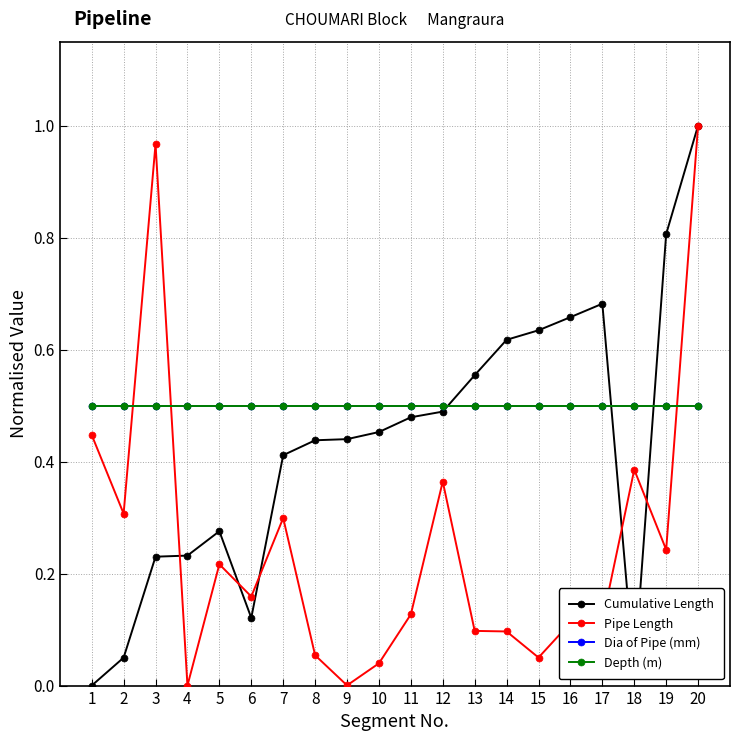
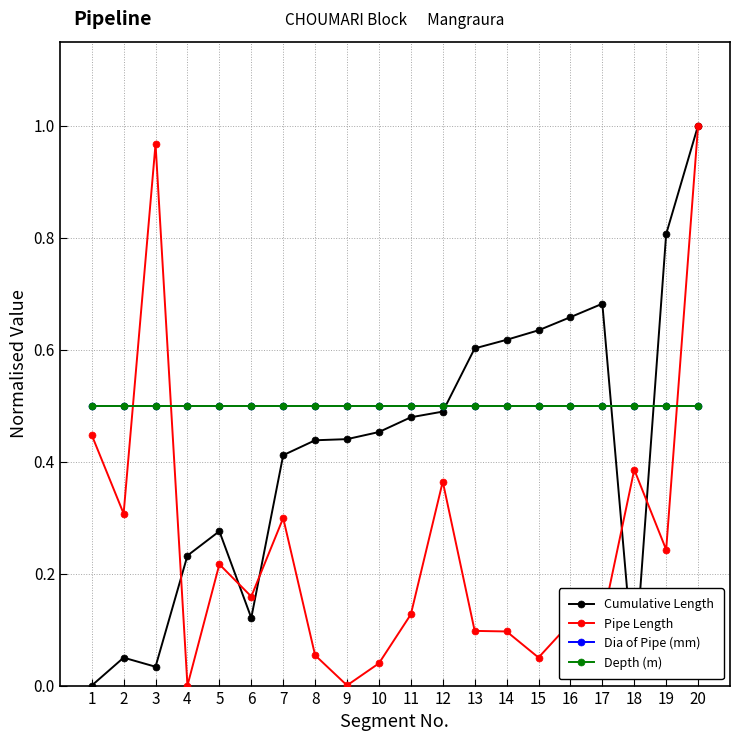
  {
    "Cumulative Length": {
      "1": 0.00,
      "2": 0.05,
-     "3": 0.23,
+     "3": 0.03,
      "4": 0.23,
      "5": 0.28,
      "6": 0.12,
      "7": 0.41,
      "8": 0.44,
      "9": 0.44,
      "10": 0.45,
      "11": 0.48,
      "12": 0.49,
-     "13": 0.55,
+     "13": 0.60,
      "14": 0.62,
      "15": 0.63,
      "16": 0.66,
      "17": 0.68,
      "19": 0.81
    },
    "Pipe Length": {
      "1": 0.45,
      "2": 0.31,
      "3": 0.97,
      "4": 0.00,
      "5": 0.22,
      "6": 0.16,
      "7": 0.30,
      "8": 0.05,
      "9": 0.00,
      "10": 0.04,
      "11": 0.13,
      "12": 0.36,
      "13": 0.10,
      "14": 0.10,
      "15": 0.05,
      "18": 0.39,
      "19": 0.24
    },
    "Depth (m)": {
      "1": 0.50,
      "2": 0.50,
      "3": 0.50,
      "4": 0.50,
      "5": 0.50,
      "6": 0.50,
      "7": 0.50,
      "8": 0.50,
      "9": 0.50,
      "10": 0.50,
      "11": 0.50,
      "12": 0.50,
      "13": 0.50,
      "14": 0.50,
      "15": 0.50,
      "16": 0.50,
      "17": 0.50,
      "18": 0.50,
      "19": 0.50,
      "20": 0.50
    }
  }
